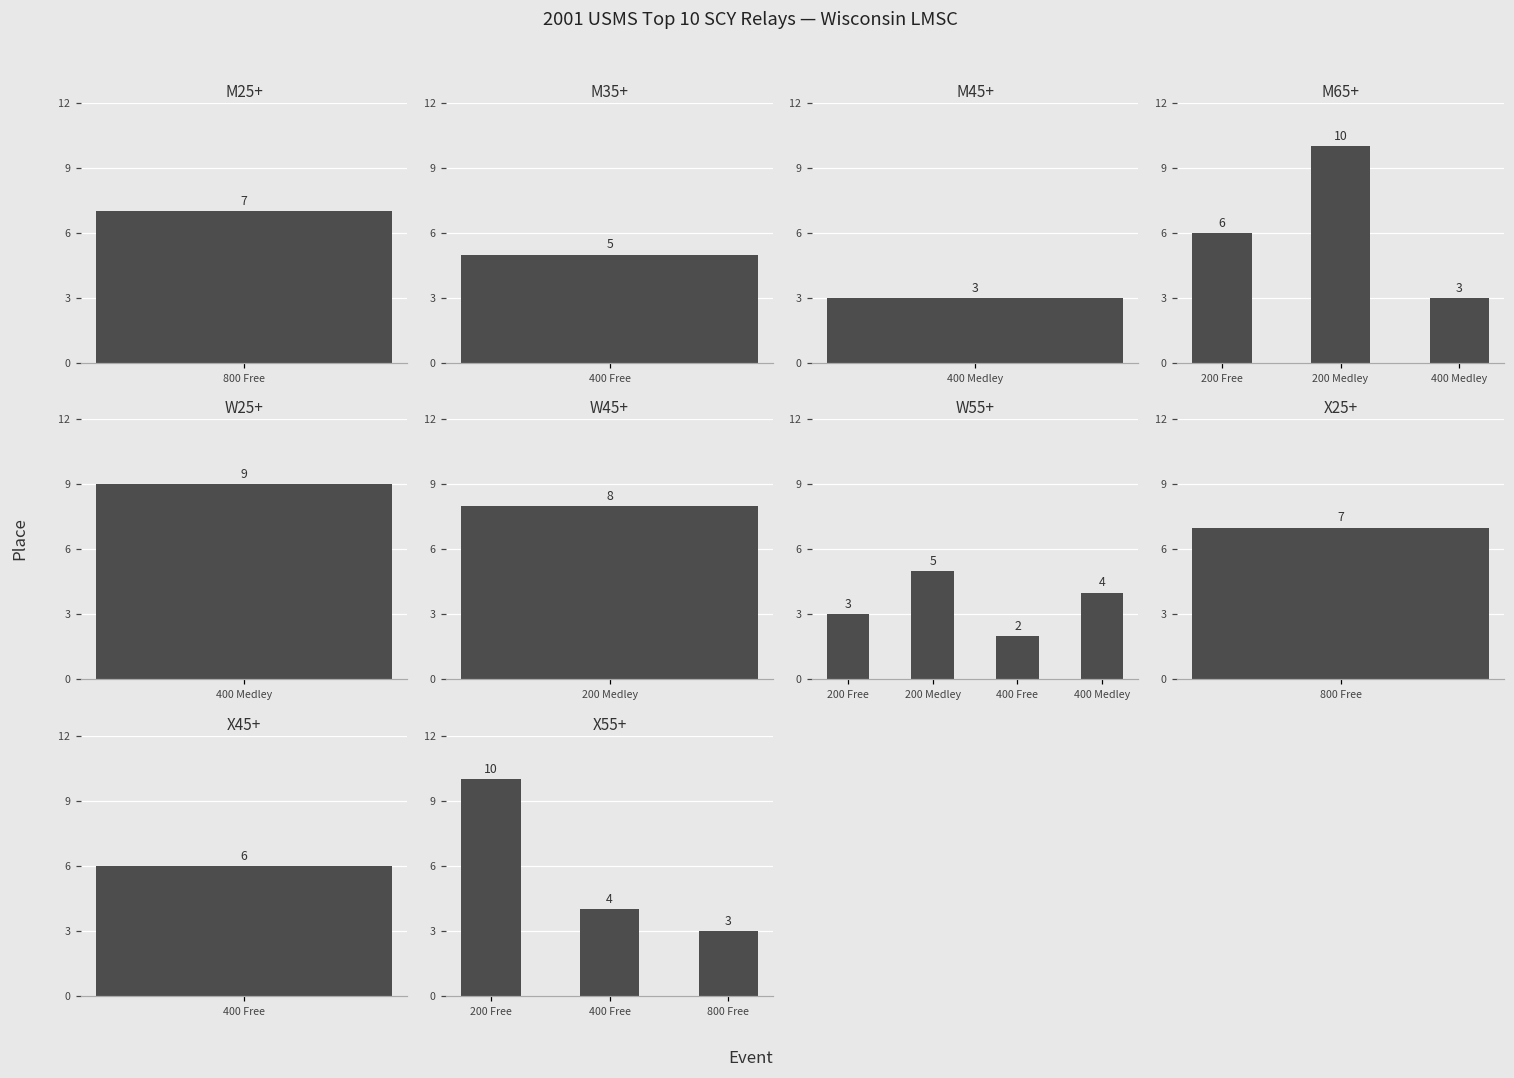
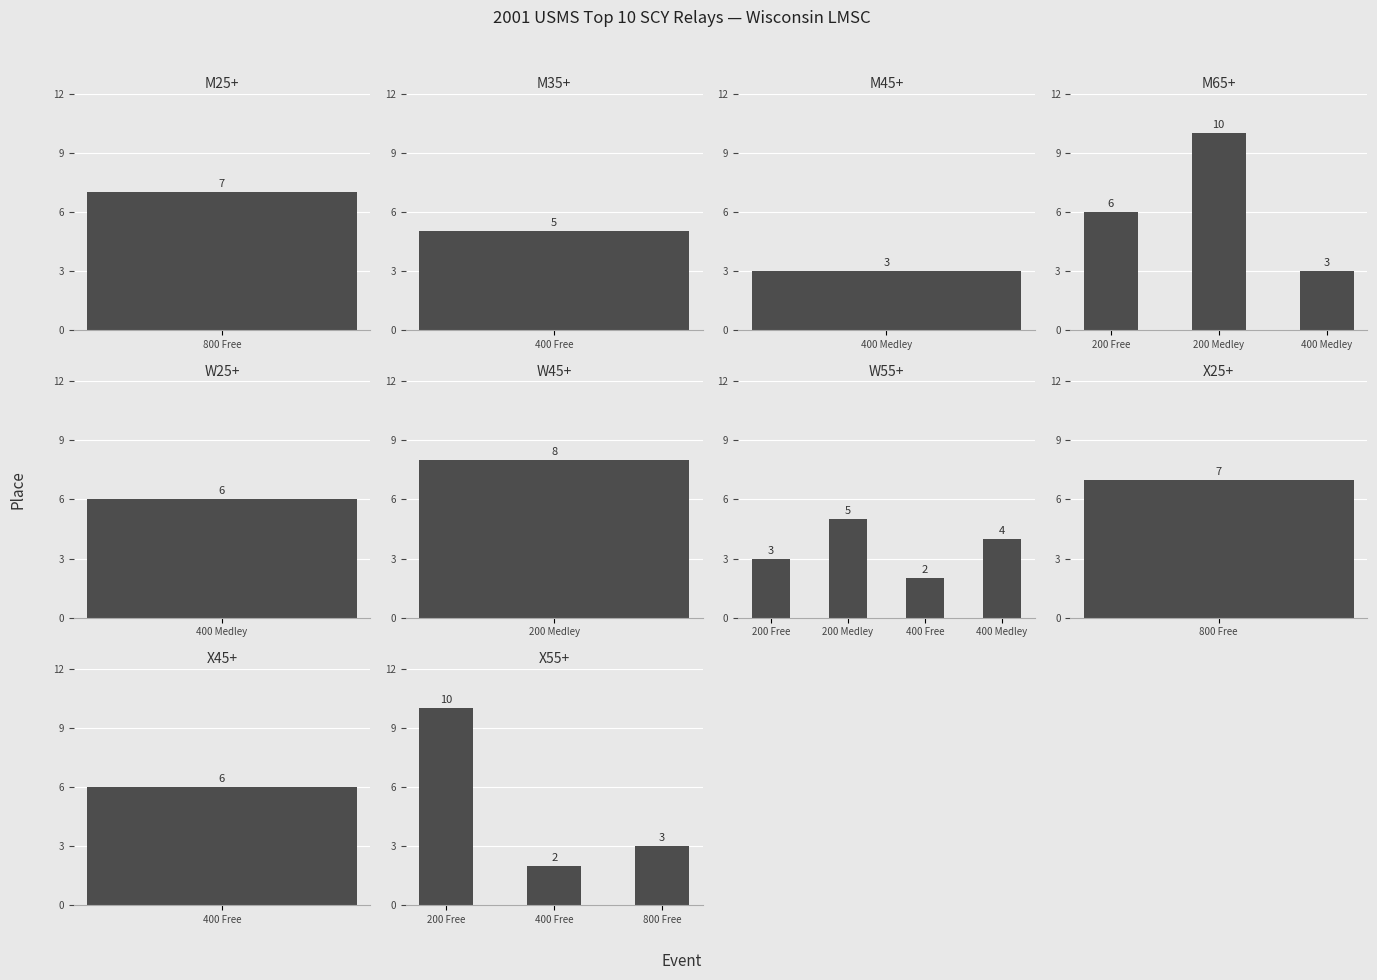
  {
    "M25+": {
      "800 Free": 7
    },
    "M35+": {
      "400 Free": 5
    },
    "M45+": {
      "400 Medley": 3
    },
    "M65+": {
      "200 Free": 6,
      "200 Medley": 10,
      "400 Medley": 3
    },
    "W25+": {
-     "400 Medley": 9
+     "400 Medley": 6
    },
    "W45+": {
      "200 Medley": 8
    },
    "W55+": {
      "200 Free": 3,
      "200 Medley": 5,
      "400 Free": 2,
      "400 Medley": 4
    },
    "X25+": {
      "800 Free": 7
    },
    "X45+": {
      "400 Free": 6
    },
    "X55+": {
      "200 Free": 10,
-     "400 Free": 4,
+     "400 Free": 2,
      "800 Free": 3
    }
  }
